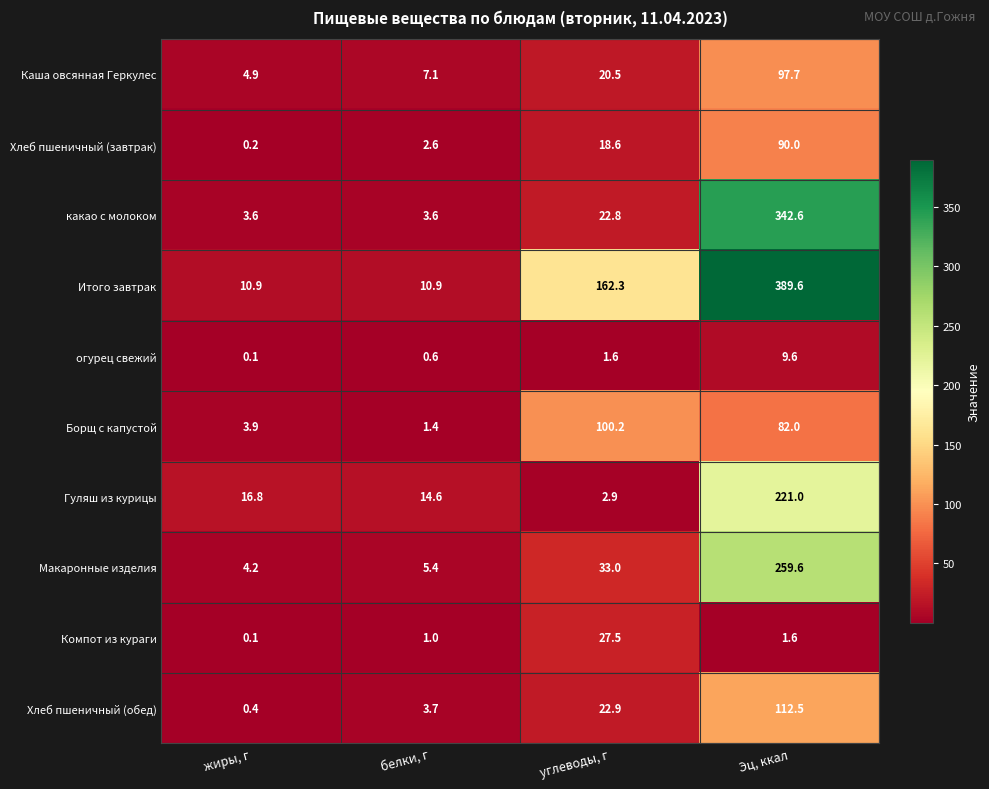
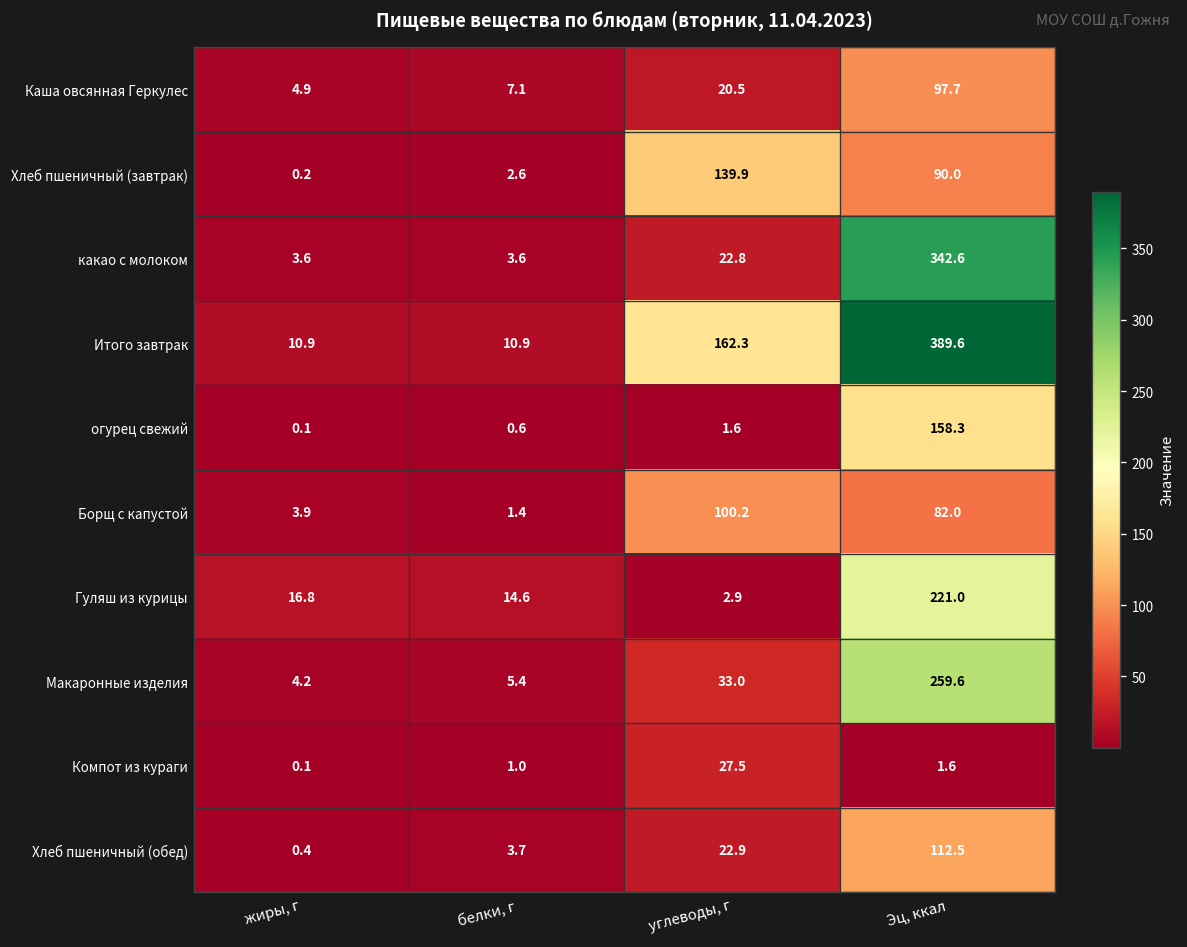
  {
    "Каша овсянная Геркулес": {
      "жиры, г": 4.9,
      "белки, г": 7.1,
      "углеводы, г": 20.5,
      "Эц, ккал": 97.7
    },
    "Хлеб пшеничный (завтрак)": {
      "жиры, г": 0.2,
      "белки, г": 2.6,
-     "углеводы, г": 18.6,
+     "углеводы, г": 139.9,
      "Эц, ккал": 90.0
    },
    "какао с молоком": {
      "жиры, г": 3.6,
      "белки, г": 3.6,
      "углеводы, г": 22.8,
      "Эц, ккал": 342.6
    },
    "Итого завтрак": {
      "жиры, г": 10.9,
      "белки, г": 10.9,
      "углеводы, г": 162.3,
      "Эц, ккал": 389.6
    },
    "огурец свежий": {
      "жиры, г": 0.1,
      "белки, г": 0.6,
      "углеводы, г": 1.6,
-     "Эц, ккал": 9.6
+     "Эц, ккал": 158.3
    },
    "Борщ с капустой": {
      "жиры, г": 3.9,
      "белки, г": 1.4,
      "углеводы, г": 100.2,
      "Эц, ккал": 82.0
    },
    "Гуляш из курицы": {
      "жиры, г": 16.8,
      "белки, г": 14.6,
      "углеводы, г": 2.9,
      "Эц, ккал": 221.0
    },
    "Макаронные изделия": {
      "жиры, г": 4.2,
      "белки, г": 5.4,
      "углеводы, г": 33.0,
      "Эц, ккал": 259.6
    },
    "Компот из кураги": {
      "жиры, г": 0.1,
      "белки, г": 1.0,
      "углеводы, г": 27.5,
      "Эц, ккал": 1.6
    },
    "Хлеб пшеничный (обед)": {
      "жиры, г": 0.4,
      "белки, г": 3.7,
      "углеводы, г": 22.9,
      "Эц, ккал": 112.5
    }
  }
